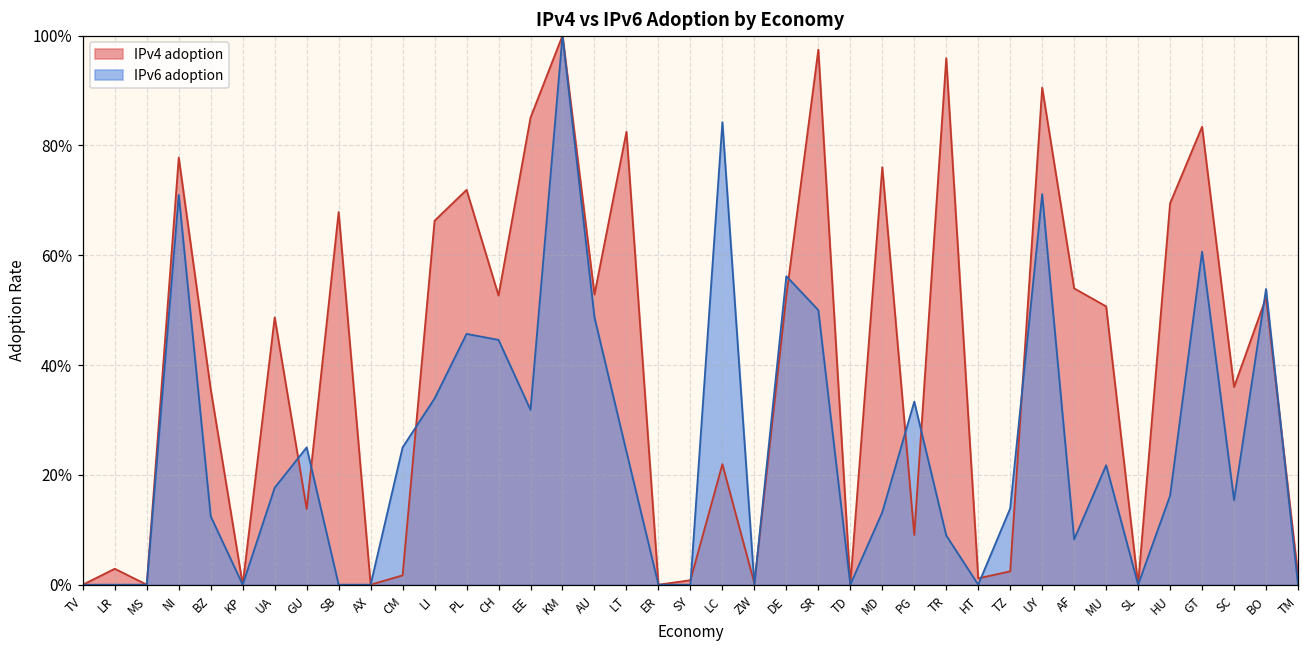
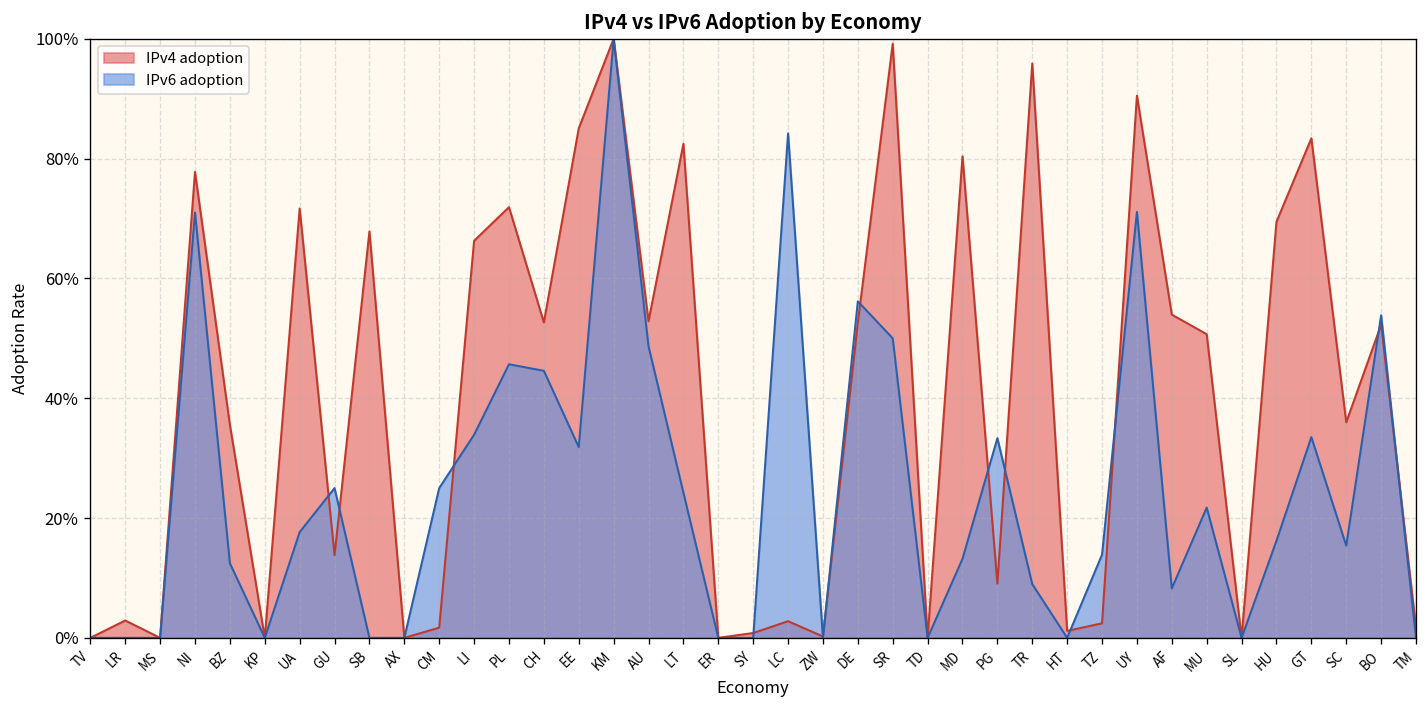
  {
    "IPv4 adoption": {
      "LR": "3%",
      "NI": "78%",
      "BZ": "36%",
-     "UA": "49%",
+     "UA": "72%",
      "GU": "14%",
      "SB": "68%",
      "CM": "2%",
      "LI": "66%",
      "PL": "72%",
      "CH": "53%",
      "EE": "85%",
      "AU": "53%",
      "LT": "82%",
      "SY": "1%",
-     "LC": "22%",
+     "LC": "3%",
      "DE": "53%",
-     "SR": "97%",
-     "MD": "76%",
+     "SR": "99%",
+     "MD": "80%",
      "PG": "9%",
      "TR": "96%",
      "HT": "1%",
      "TZ": "2%",
      "UY": "91%",
      "AF": "54%",
      "MU": "51%",
      "HU": "69%",
      "GT": "83%",
      "SC": "36%",
      "BO": "52%",
      "TM": "2%"
    },
    "IPv6 adoption": {
      "LR": "0%",
      "NI": "71%",
      "BZ": "12%",
      "UA": "18%",
      "GU": "25%",
      "SB": "0%",
      "CM": "25%",
      "LI": "34%",
      "PL": "46%",
      "CH": "45%",
      "EE": "32%",
      "AU": "49%",
      "LT": "24%",
      "SY": "0%",
      "LC": "84%",
      "DE": "56%",
      "SR": "50%",
      "MD": "13%",
      "PG": "33%",
      "TR": "9%",
      "HT": "0%",
      "TZ": "14%",
      "UY": "71%",
      "AF": "8%",
      "MU": "22%",
      "HU": "16%",
-     "GT": "61%",
+     "GT": "34%",
      "SC": "15%",
      "BO": "54%",
      "TM": "0%"
    }
  }
